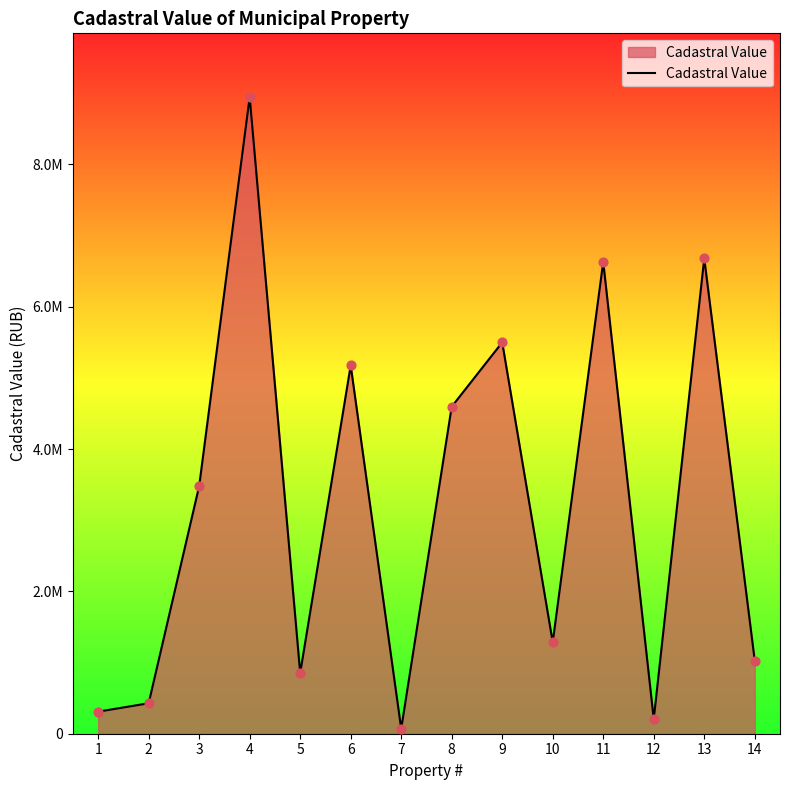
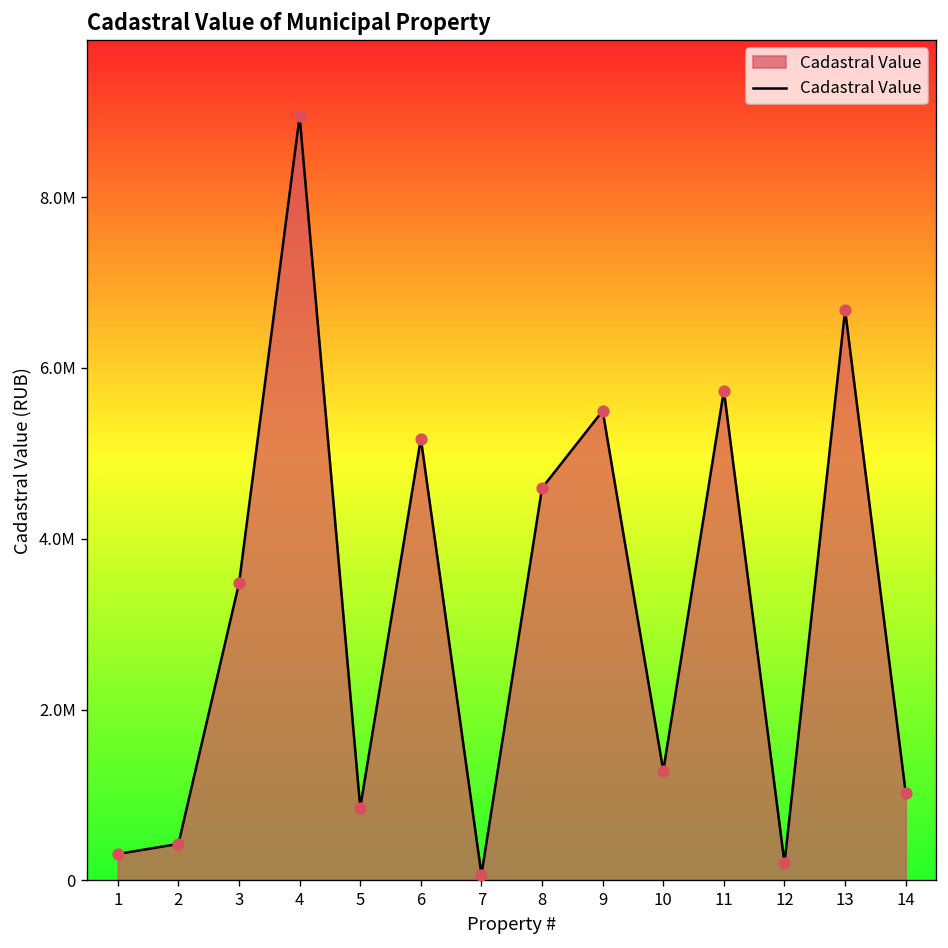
  {
    "1": 300000,
    "2": 400000,
    "3": 3500000,
    "4": 8900000,
    "5": 900000,
    "6": 5200000,
    "7": 100000,
    "8": 4600000,
    "9": 5500000,
    "10": 1300000,
-   "11": 6600000,
+   "11": 5700000,
    "12": 200000,
    "13": 6700000,
    "14": 1000000
  }
